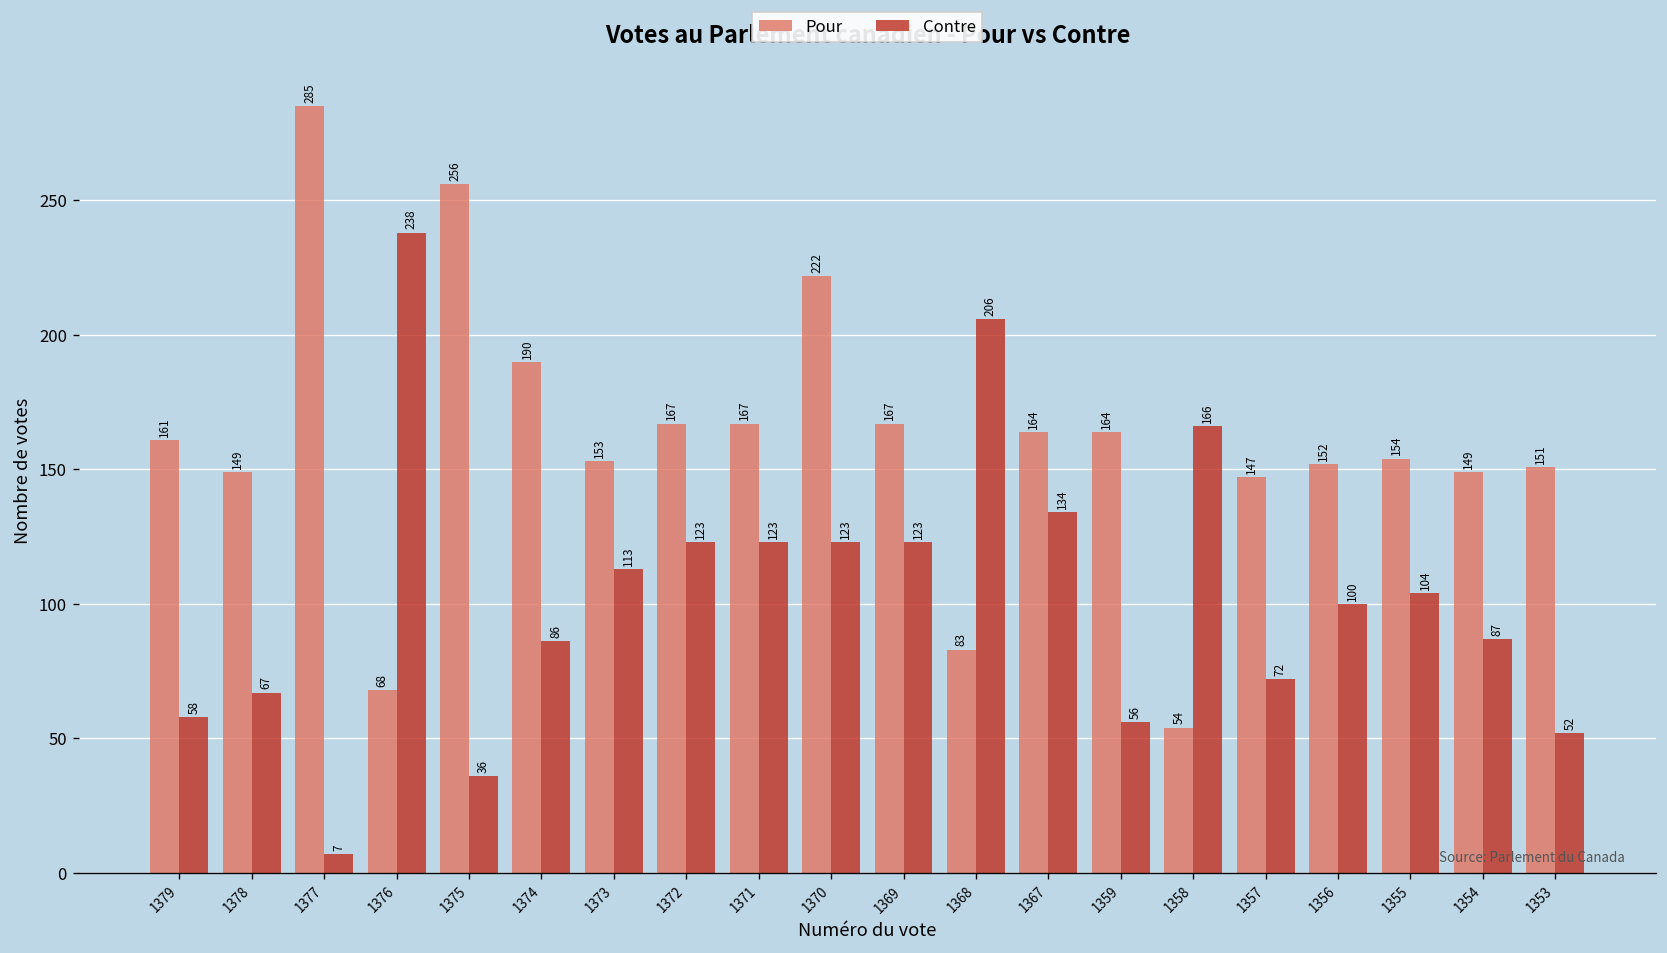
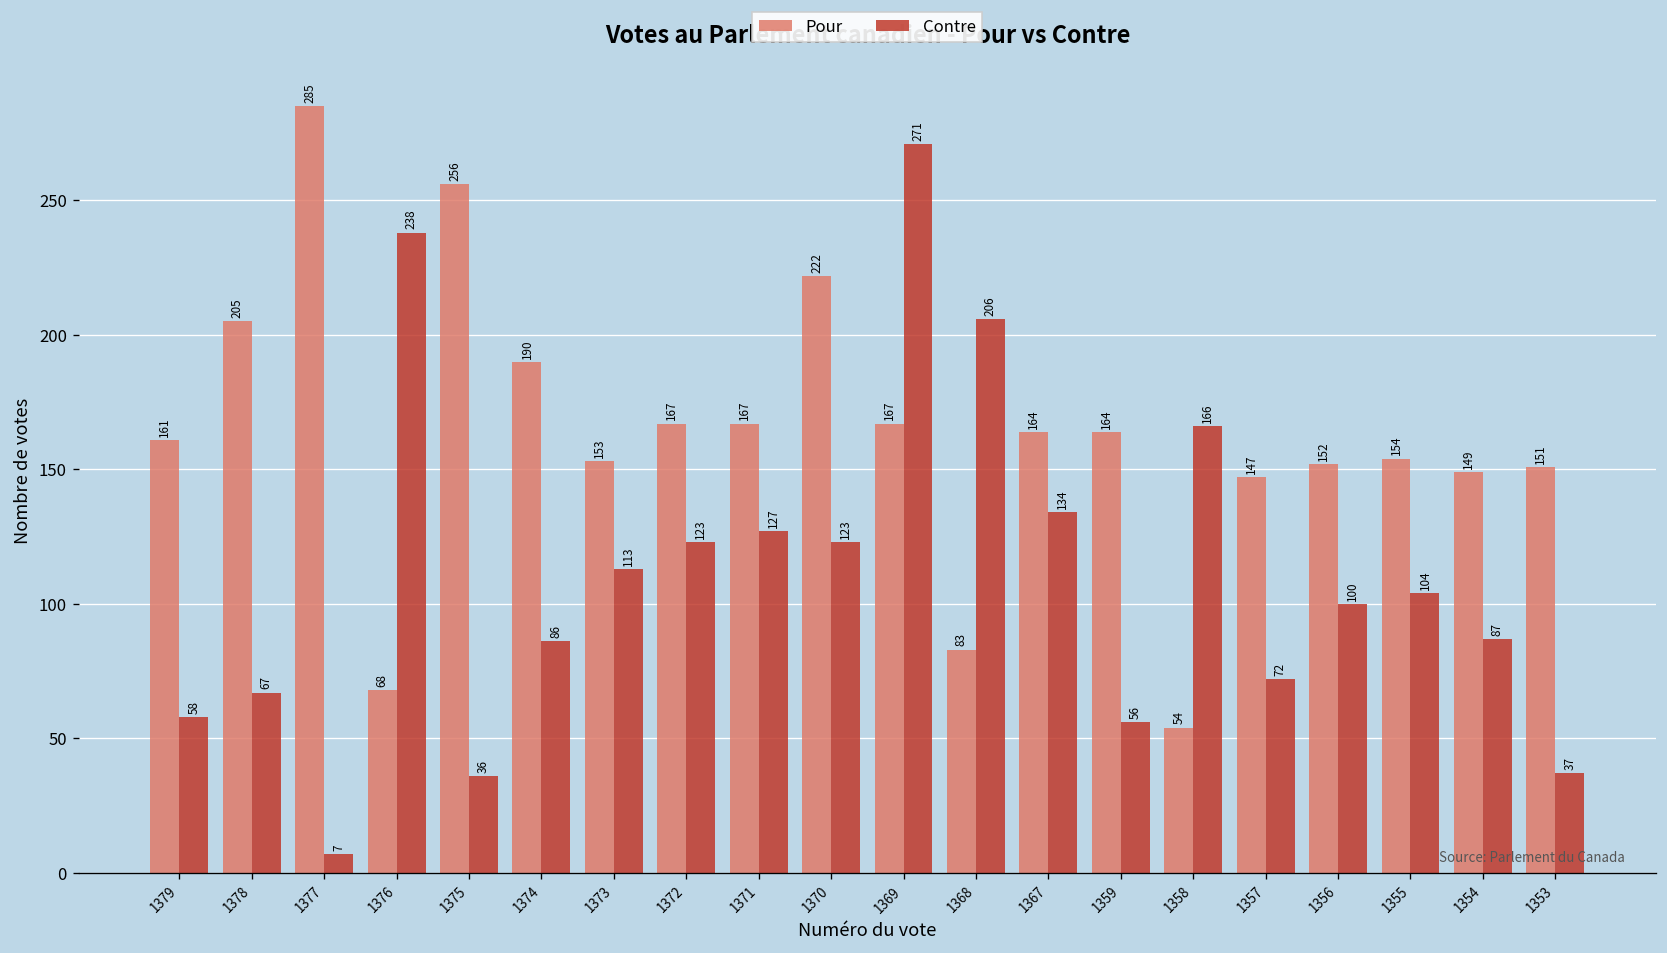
  {
    "Pour": {
      "1379": 161,
-     "1378": 149,
+     "1378": 205,
      "1377": 285,
      "1376": 68,
      "1375": 256,
      "1374": 190,
      "1373": 153,
      "1372": 167,
      "1371": 167,
      "1370": 222,
      "1369": 167,
      "1368": 83,
      "1367": 164,
      "1359": 164,
      "1358": 54,
      "1357": 147,
      "1356": 152,
      "1355": 154,
      "1354": 149,
      "1353": 151
    },
    "Contre": {
      "1379": 58,
      "1378": 67,
      "1377": 7,
      "1376": 238,
      "1375": 36,
      "1374": 86,
      "1373": 113,
      "1372": 123,
-     "1371": 123,
+     "1371": 127,
      "1370": 123,
-     "1369": 123,
+     "1369": 271,
      "1368": 206,
      "1367": 134,
      "1359": 56,
      "1358": 166,
      "1357": 72,
      "1356": 100,
      "1355": 104,
      "1354": 87,
-     "1353": 52
+     "1353": 37
    }
  }
